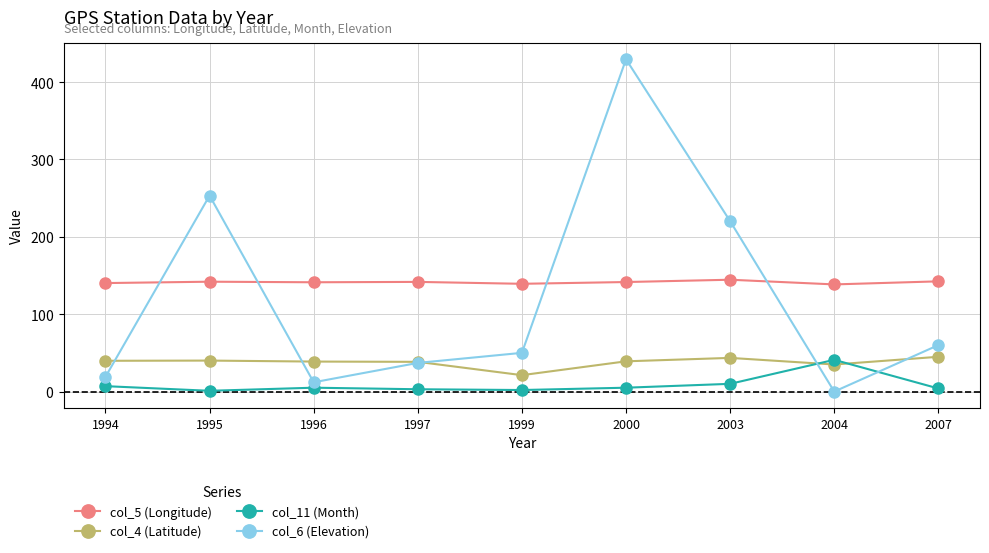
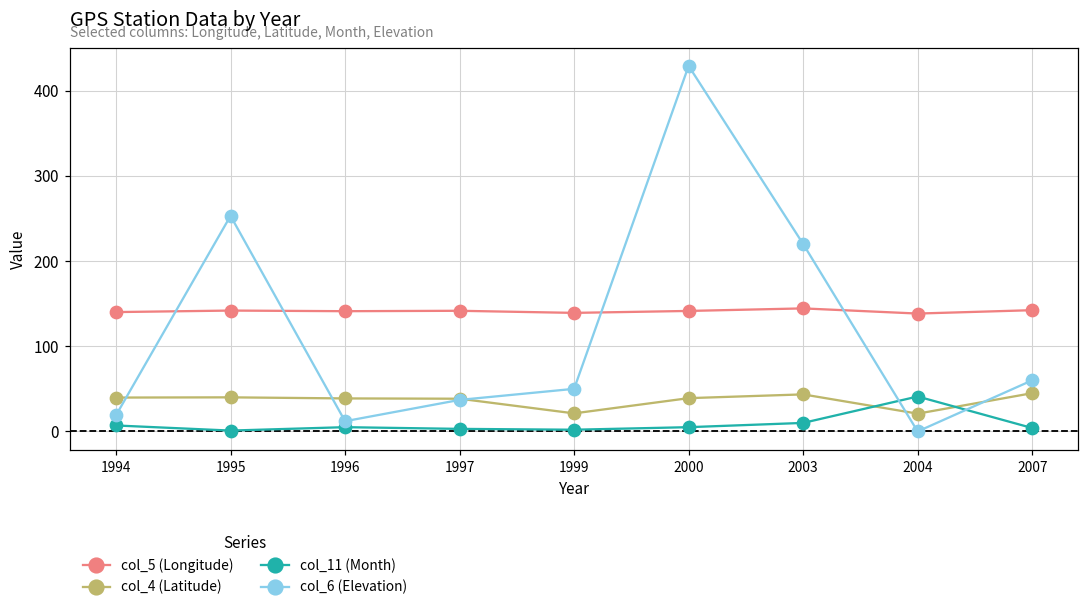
  {
    "col_5 (Longitude)": {
      "1994": 140,
      "1995": 140,
      "1996": 140,
      "1997": 140,
      "1999": 140,
      "2000": 140,
      "2003": 140,
      "2004": 140,
      "2007": 140
    },
    "col_4 (Latitude)": {
      "1994": 40,
      "1995": 40,
      "1996": 40,
      "1999": 20,
      "2000": 40,
      "2003": 40,
-     "2004": 30,
+     "2004": 20,
      "2007": 40
    },
    "col_11 (Month)": {
      "1994": 10,
      "1995": 0,
      "1996": 10,
      "1997": 0,
      "1999": 0,
      "2000": 10,
      "2003": 10,
      "2004": 40,
      "2007": 0
    },
    "col_6 (Elevation)": {
      "1994": 20,
      "1995": 250,
      "1996": 10,
      "1999": 50,
      "2000": 430,
      "2003": 220,
      "2004": 0,
      "2007": 60
    }
  }
